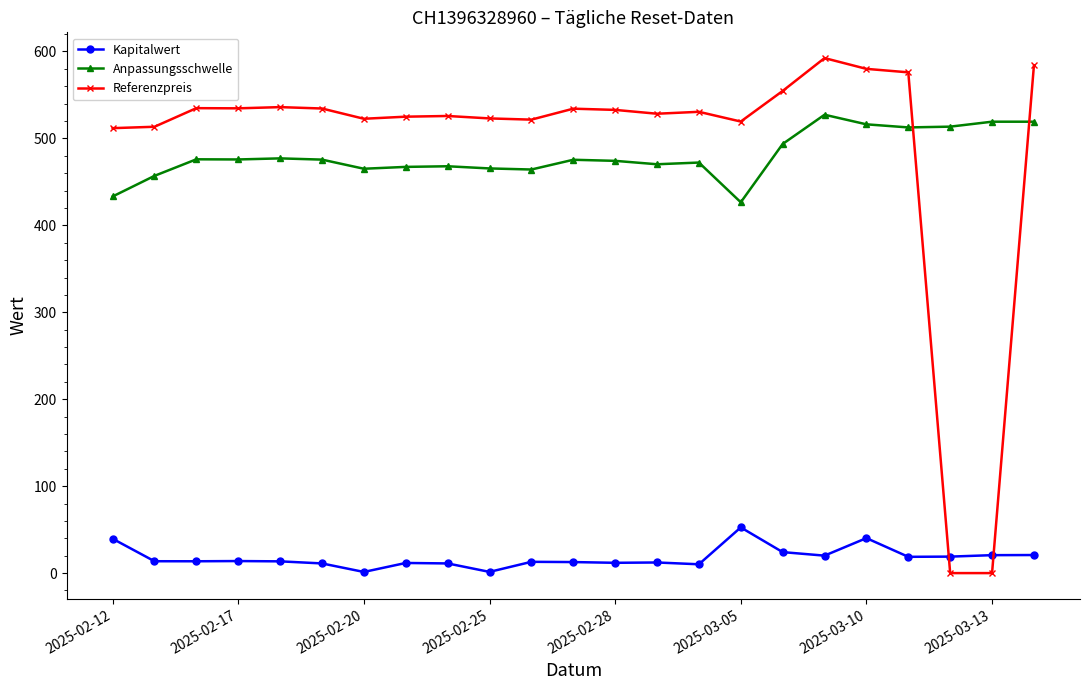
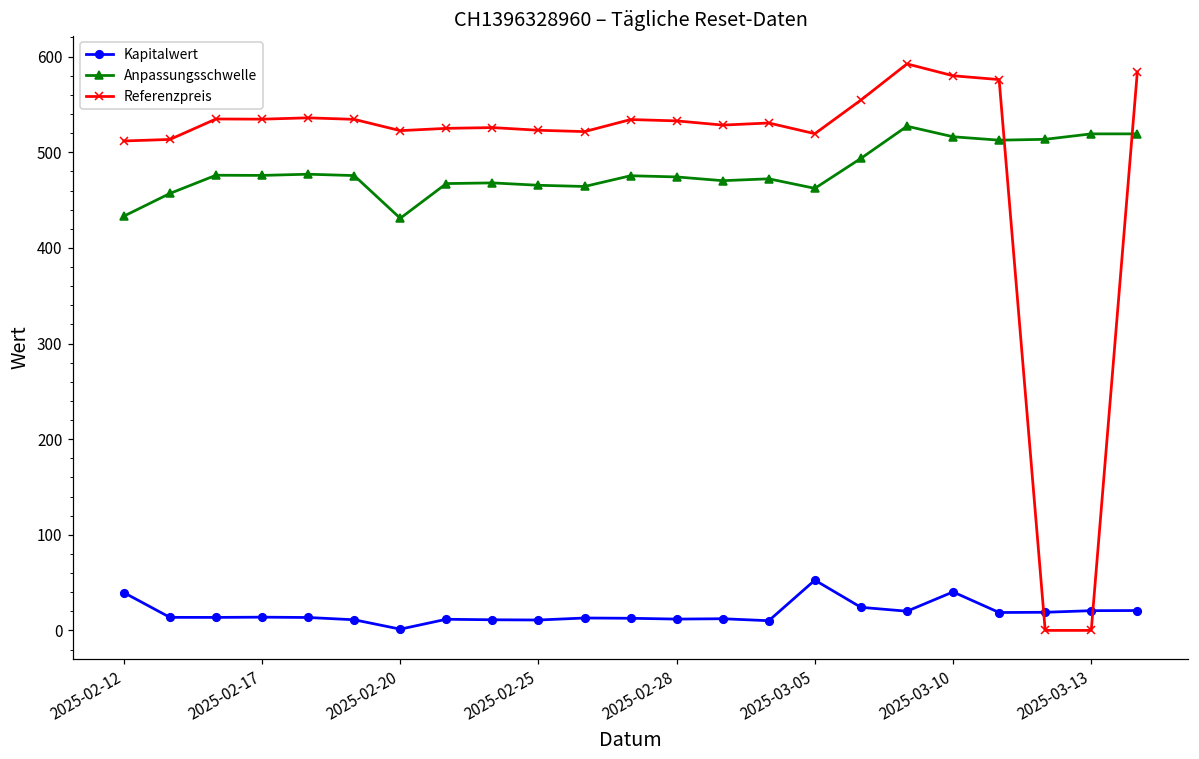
  {
    "Kapitalwert": {
      "2025-02-12": 40,
      "2025-02-17": 10,
      "2025-02-20": 0,
-     "2025-02-25": 0,
+     "2025-02-25": 10,
      "2025-02-28": 10,
      "2025-03-05": 50,
      "2025-03-10": 40,
      "2025-03-13": 20
    },
    "Anpassungsschwelle": {
      "2025-02-12": 430,
      "2025-02-17": 480,
-     "2025-02-20": 470,
+     "2025-02-20": 430,
      "2025-02-25": 470,
      "2025-02-28": 470,
-     "2025-03-05": 430,
+     "2025-03-05": 460,
      "2025-03-10": 520,
      "2025-03-13": 520
    },
    "Referenzpreis": {
      "2025-02-12": 510,
      "2025-02-17": 530,
      "2025-02-20": 520,
      "2025-02-25": 520,
      "2025-02-28": 530,
      "2025-03-05": 520,
      "2025-03-10": 580,
      "2025-03-13": 0
    }
  }
